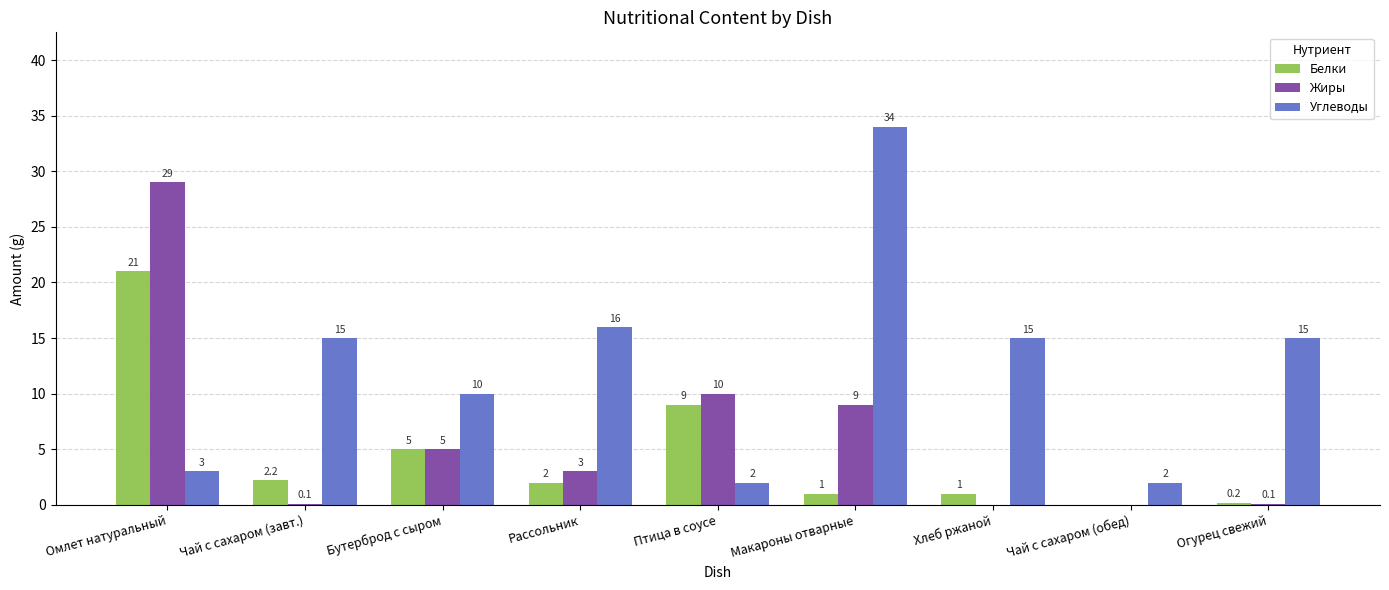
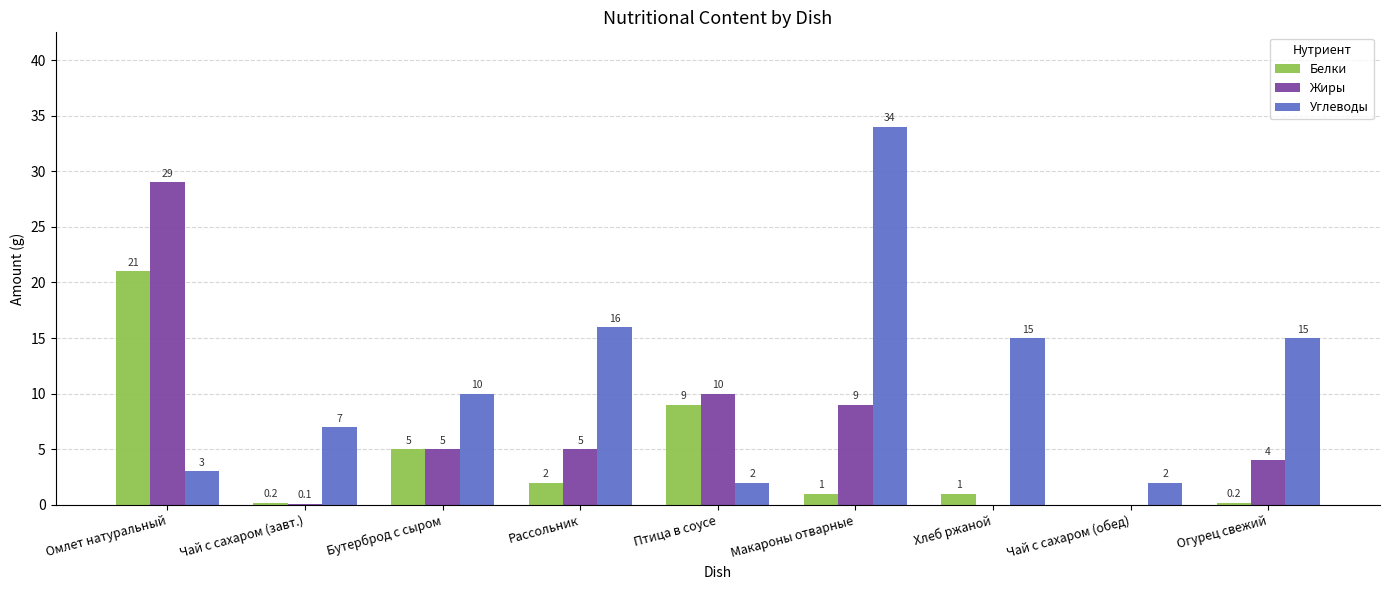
  {
    "Белки": {
      "Омлет натуральный": 21,
-     "Чай с сахаром (завт.)": 2.2,
+     "Чай с сахаром (завт.)": 0.2,
      "Бутерброд с сыром": 5,
      "Рассольник": 2,
      "Птица в соусе": 9,
      "Макароны отварные": 1,
      "Хлеб ржаной": 1,
      "Огурец свежий": 0.2
    },
    "Жиры": {
      "Омлет натуральный": 29,
      "Чай с сахаром (завт.)": 0.1,
      "Бутерброд с сыром": 5,
-     "Рассольник": 3,
+     "Рассольник": 5,
      "Птица в соусе": 10,
      "Макароны отварные": 9,
-     "Огурец свежий": 0.1
+     "Огурец свежий": 4
    },
    "Углеводы": {
      "Омлет натуральный": 3,
-     "Чай с сахаром (завт.)": 15,
+     "Чай с сахаром (завт.)": 7,
      "Бутерброд с сыром": 10,
      "Рассольник": 16,
      "Птица в соусе": 2,
      "Макароны отварные": 34,
      "Хлеб ржаной": 15,
      "Чай с сахаром (обед)": 2,
      "Огурец свежий": 15
    }
  }
